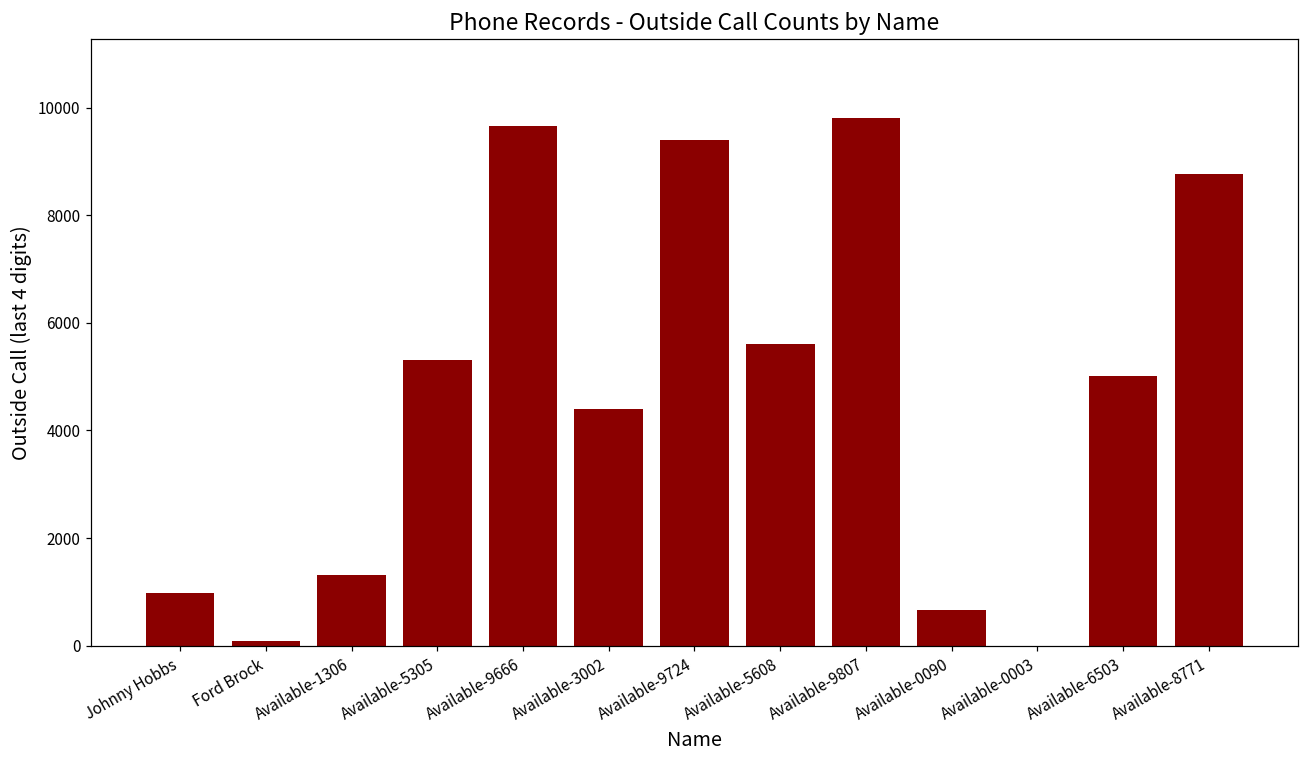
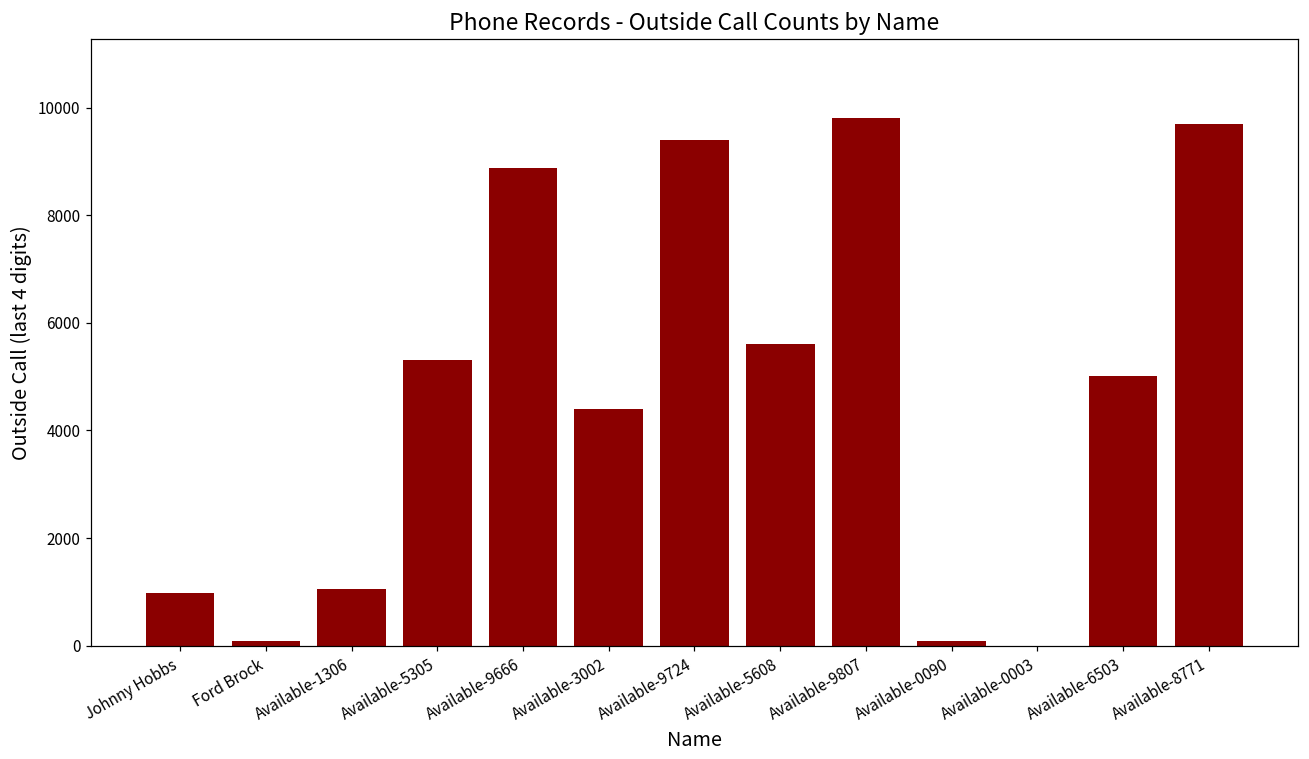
  {
    "Johnny Hobbs": 1000,
    "Ford Brock": 100,
-   "Available-1306": 1300,
+   "Available-1306": 1100,
    "Available-5305": 5300,
-   "Available-9666": 9700,
+   "Available-9666": 8900,
    "Available-3002": 4400,
    "Available-9724": 9400,
    "Available-5608": 5600,
    "Available-9807": 9800,
-   "Available-0090": 700,
+   "Available-0090": 100,
    "Available-6503": 5000,
-   "Available-8771": 8800
+   "Available-8771": 9700
  }
